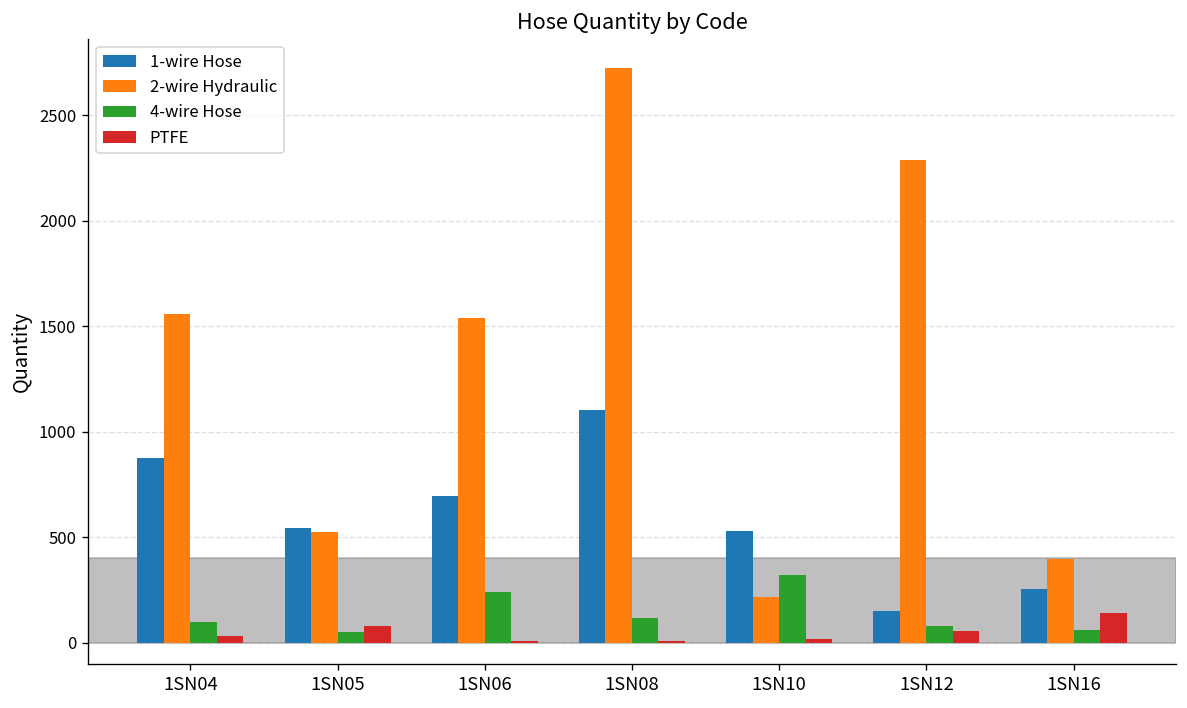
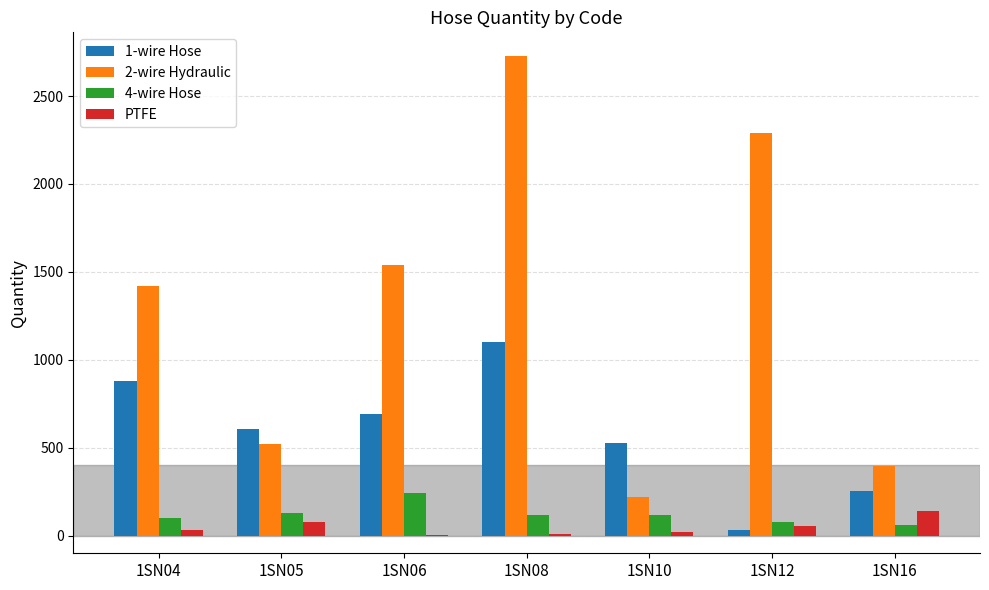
  {
    "1-wire Hose": {
      "1SN04": 880,
-     "1SN05": 540,
+     "1SN05": 600,
      "1SN06": 690,
      "1SN08": 1100,
      "1SN10": 530,
-     "1SN12": 150,
+     "1SN12": 30,
      "1SN16": 260
    },
    "2-wire Hydraulic": {
-     "1SN04": 1560,
+     "1SN04": 1420,
      "1SN05": 520,
      "1SN06": 1540,
      "1SN08": 2730,
      "1SN10": 220,
      "1SN12": 2290,
      "1SN16": 400
    },
    "4-wire Hose": {
      "1SN04": 100,
-     "1SN05": 50,
+     "1SN05": 130,
      "1SN06": 240,
      "1SN08": 120,
-     "1SN10": 320,
+     "1SN10": 120,
      "1SN12": 80,
      "1SN16": 60
    },
    "PTFE": {
      "1SN04": 30,
      "1SN05": 80,
      "1SN10": 20,
      "1SN12": 60,
      "1SN16": 140
    }
  }
